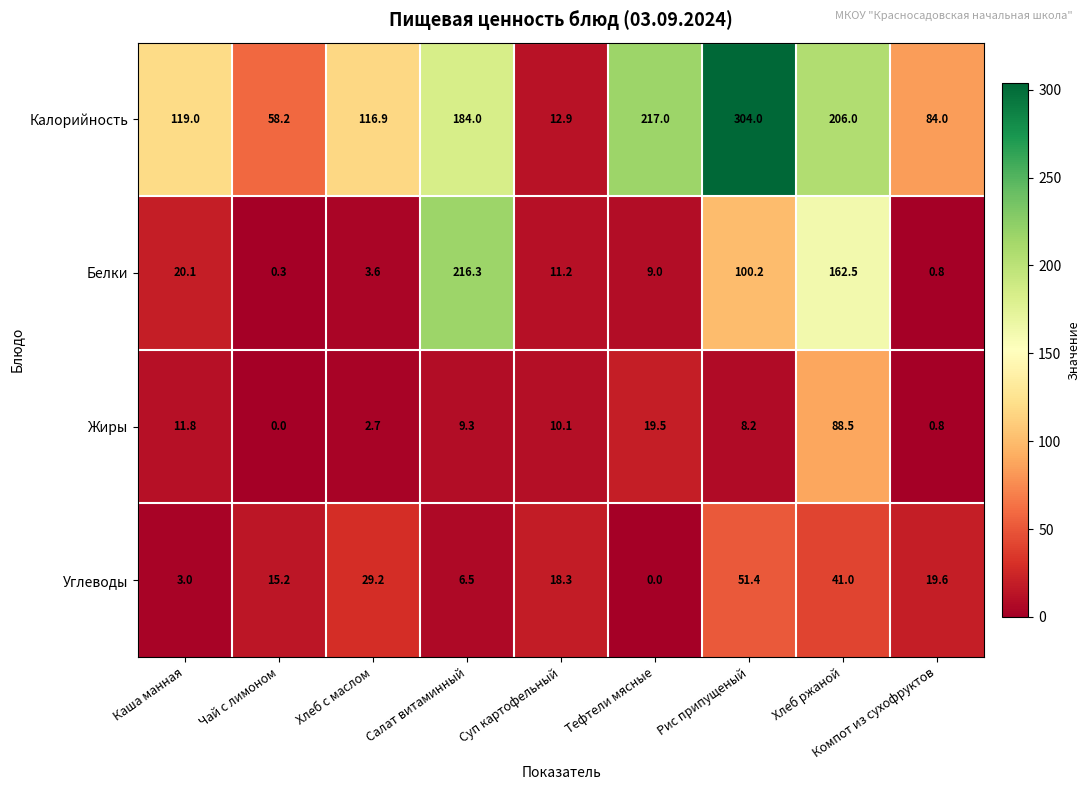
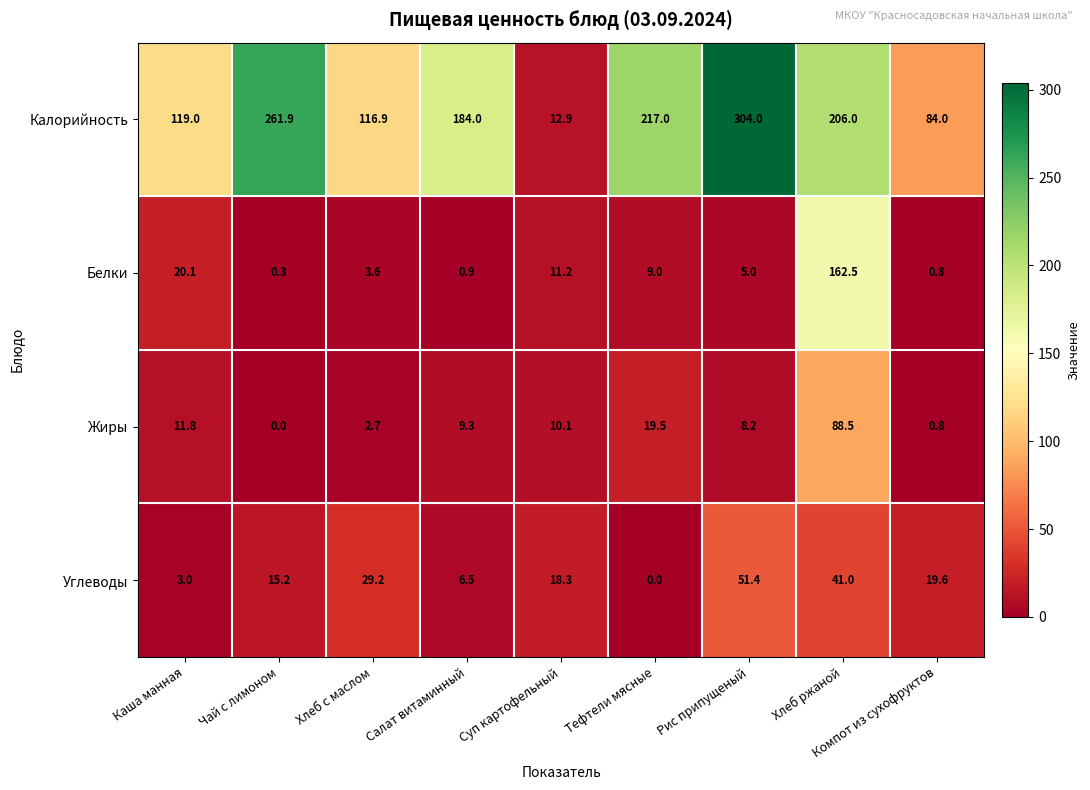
  {
    "Калорийность": {
      "Каша манная": 119.0,
-     "Чай с лимоном": 58.2,
+     "Чай с лимоном": 261.9,
      "Хлеб с маслом": 116.9,
      "Салат витаминный": 184.0,
      "Суп картофельный": 12.9,
      "Тефтели мясные": 217.0,
      "Рис припущеный": 304.0,
      "Хлеб ржаной": 206.0,
      "Компот из сухофруктов": 84.0
    },
    "Белки": {
      "Каша манная": 20.1,
      "Чай с лимоном": 0.3,
      "Хлеб с маслом": 3.6,
-     "Салат витаминный": 216.3,
+     "Салат витаминный": 0.9,
      "Суп картофельный": 11.2,
      "Тефтели мясные": 9.0,
-     "Рис припущеный": 100.2,
+     "Рис припущеный": 5.0,
      "Хлеб ржаной": 162.5,
      "Компот из сухофруктов": 0.8
    },
    "Жиры": {
      "Каша манная": 11.8,
      "Чай с лимоном": 0.0,
      "Хлеб с маслом": 2.7,
      "Салат витаминный": 9.3,
      "Суп картофельный": 10.1,
      "Тефтели мясные": 19.5,
      "Рис припущеный": 8.2,
      "Хлеб ржаной": 88.5,
      "Компот из сухофруктов": 0.8
    },
    "Углеводы": {
      "Каша манная": 3.0,
      "Чай с лимоном": 15.2,
      "Хлеб с маслом": 29.2,
      "Салат витаминный": 6.5,
      "Суп картофельный": 18.3,
      "Тефтели мясные": 0.0,
      "Рис припущеный": 51.4,
      "Хлеб ржаной": 41.0,
      "Компот из сухофруктов": 19.6
    }
  }
